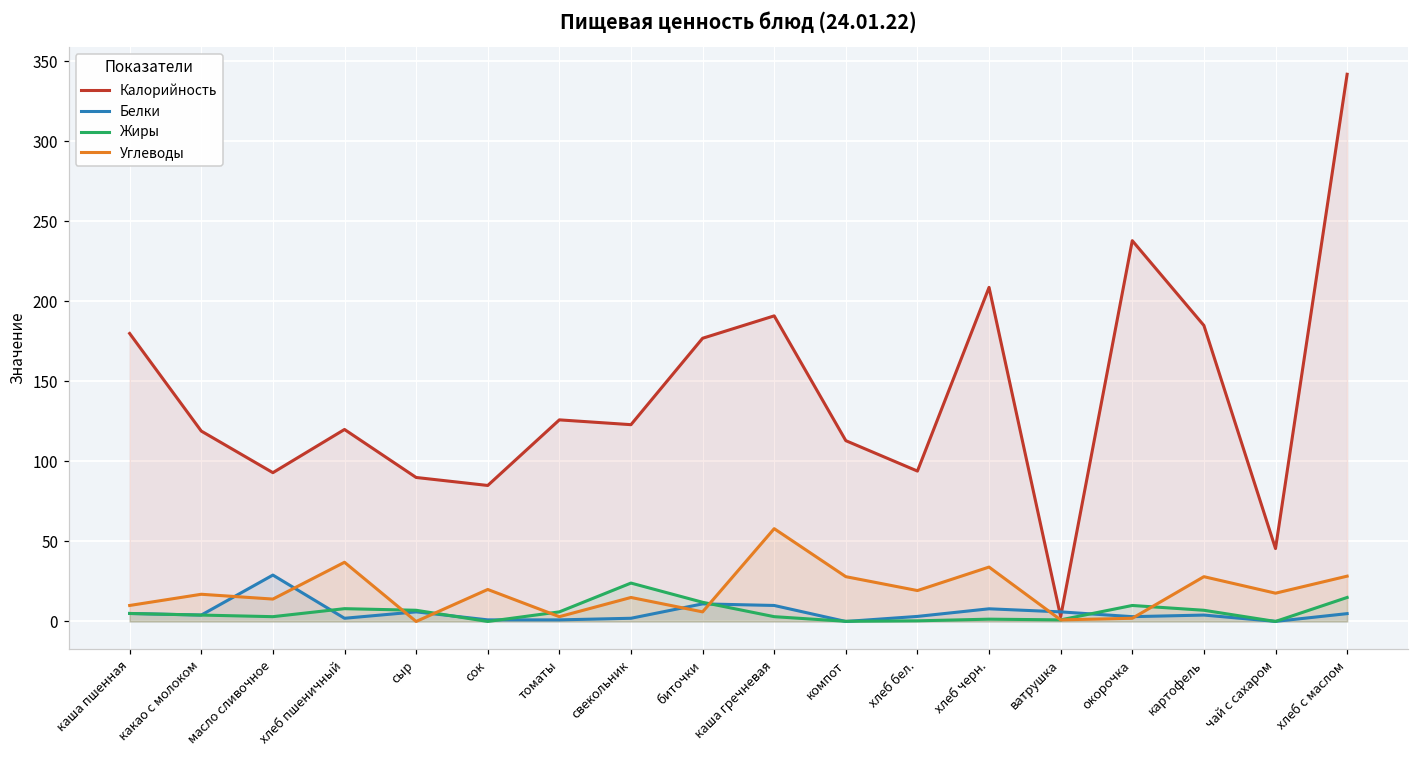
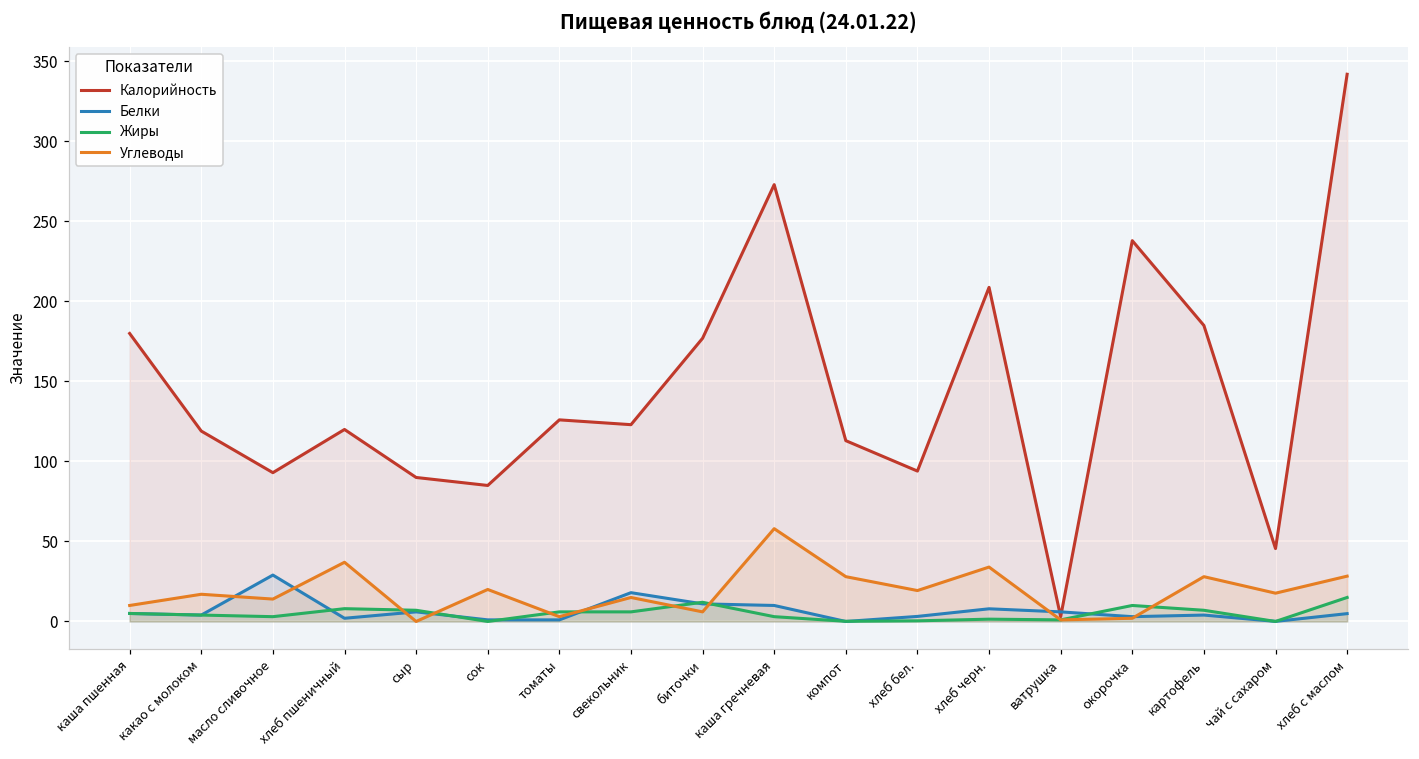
  {
    "Калорийность": {
      "каша пшенная": 180,
      "какао с молоком": 119,
      "масло сливочное": 93,
      "хлеб пшеничный": 120,
      "сыр": 90,
      "сок": 85,
      "томаты": 126,
      "свекольник": 123,
      "биточки": 177,
-     "каша гречневая": 191,
+     "каша гречневая": 273,
      "компот": 113,
      "хлеб бел.": 94,
      "хлеб черн.": 209,
      "ватрушка": 3,
      "окорочка": 238,
      "картофель": 185,
      "чай с сахаром": 46,
      "хлеб с маслом": 342
    },
    "Белки": {
      "масло сливочное": 29,
      "хлеб пшеничный": 2,
      "томаты": 1,
-     "свекольник": 2,
+     "свекольник": 18,
      "каша гречневая": 10,
      "хлеб бел.": 3,
      "хлеб черн.": 8,
      "ватрушка": 6,
      "картофель": 4,
      "хлеб с маслом": 5
    },
    "Жиры": {
      "масло сливочное": 3,
      "хлеб пшеничный": 8,
      "томаты": 6,
-     "свекольник": 24,
+     "свекольник": 6,
      "каша гречневая": 3,
      "хлеб бел.": 0,
      "хлеб черн.": 1,
      "окорочка": 10,
      "картофель": 7,
      "хлеб с маслом": 15
    },
    "Углеводы": {
      "каша пшенная": 10,
      "какао с молоком": 17,
      "масло сливочное": 14,
      "хлеб пшеничный": 37,
      "сыр": 0,
      "сок": 20,
      "томаты": 3,
      "свекольник": 15,
      "биточки": 6,
      "каша гречневая": 58,
      "компот": 28,
      "хлеб бел.": 19,
      "хлеб черн.": 34,
      "картофель": 28,
      "чай с сахаром": 18,
      "хлеб с маслом": 28
    }
  }
